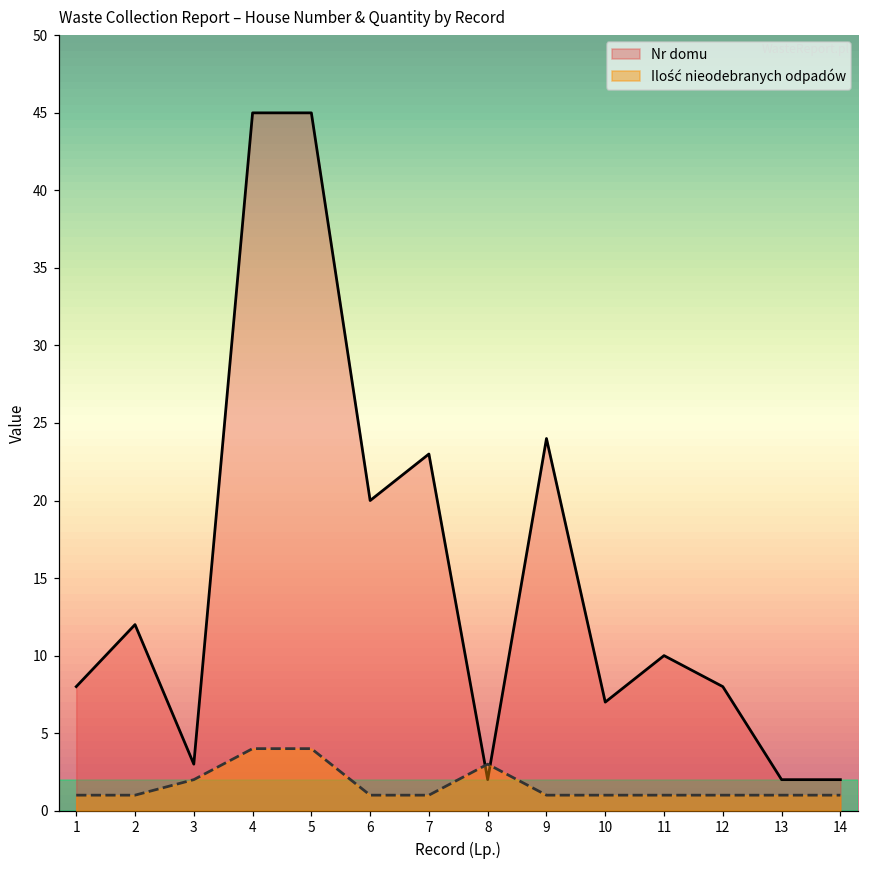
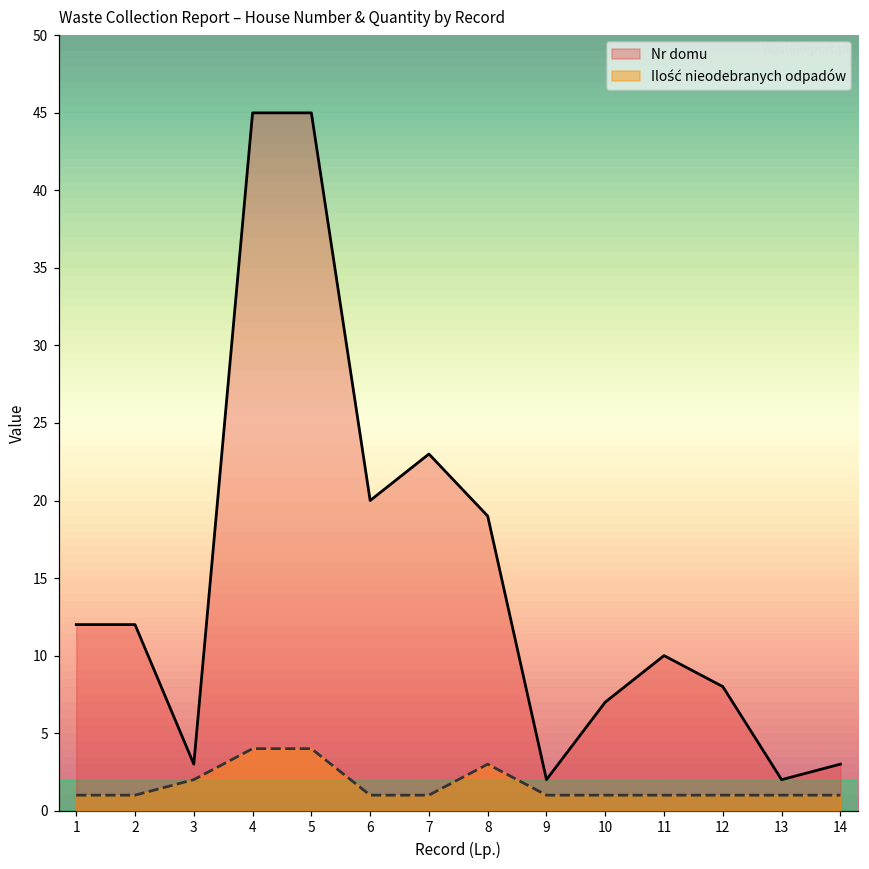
  {
    "Nr domu": {
-     "1": 8,
+     "1": 12,
      "2": 12,
      "3": 3,
      "4": 45,
      "5": 45,
      "6": 20,
      "7": 23,
-     "8": 2,
-     "9": 24,
+     "8": 19,
+     "9": 2,
      "10": 7,
      "11": 10,
      "12": 8,
      "13": 2,
-     "14": 2
+     "14": 3
    },
    "Ilość nieodebranych odpadów": {
      "1": 1,
      "2": 1,
      "3": 2,
      "4": 4,
      "5": 4,
      "6": 1,
      "7": 1,
      "8": 3,
      "9": 1,
      "10": 1,
      "11": 1,
      "12": 1,
      "13": 1,
      "14": 1
    }
  }
